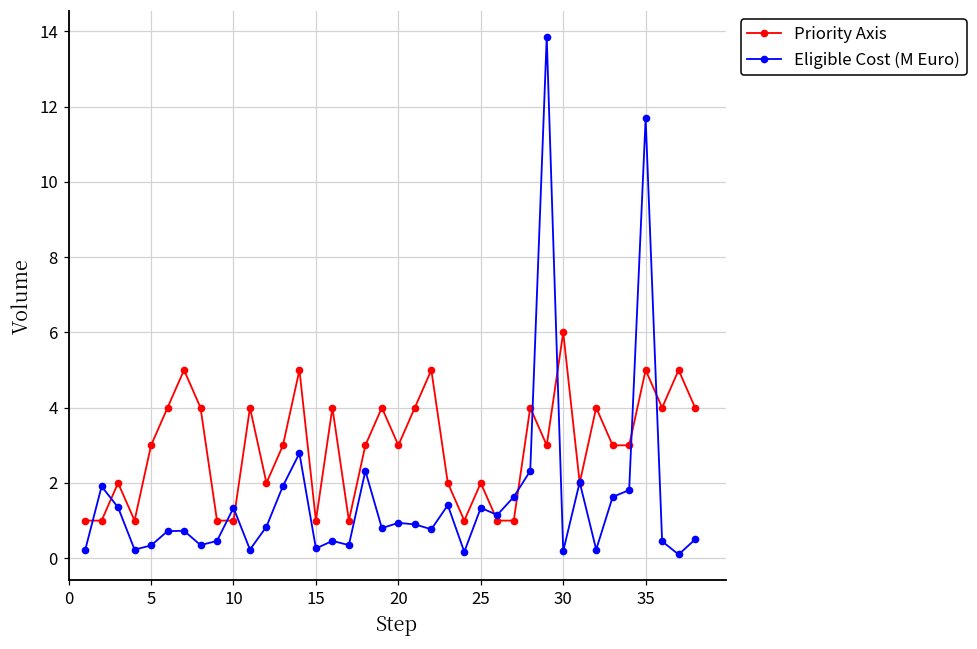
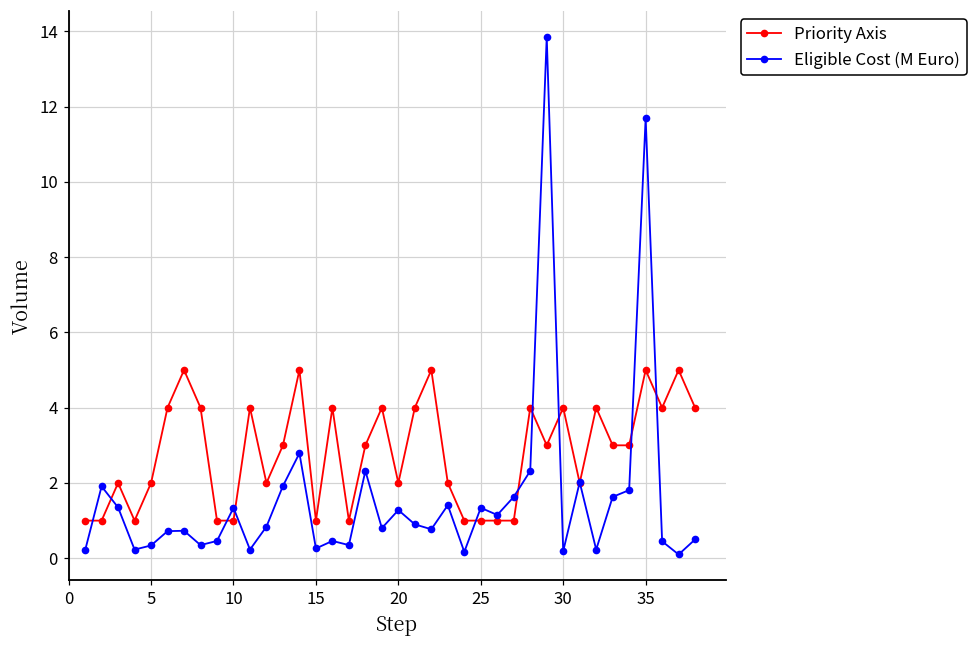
  {
    "Priority Axis": {
-     "5": 3,
+     "5": 2,
      "10": 1,
      "15": 1,
-     "20": 3,
-     "25": 2,
-     "30": 6,
+     "20": 2,
+     "25": 1,
+     "30": 4,
      "35": 5
    },
    "Eligible Cost (M Euro)": {
      "5": 0.3,
      "10": 1.3,
      "15": 0.3,
-     "20": 0.9,
+     "20": 1.3,
      "25": 1.3,
      "30": 0.2,
      "35": 11.7
    }
  }
